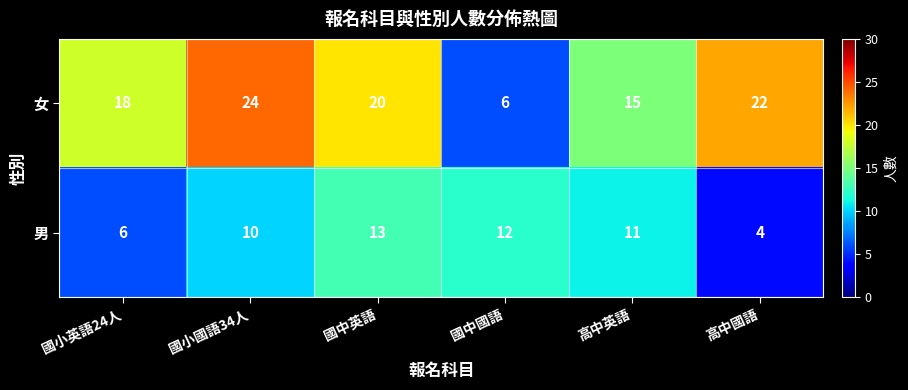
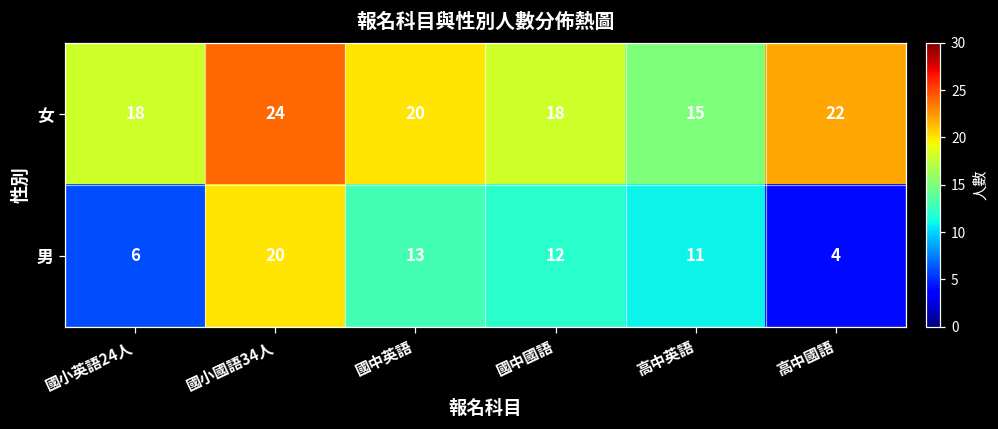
  {
    "女": {
      "國小英語24人": 18,
      "國小國語34人": 24,
      "國中英語": 20,
-     "國中國語": 6,
+     "國中國語": 18,
      "高中英語": 15,
      "高中國語": 22
    },
    "男": {
      "國小英語24人": 6,
-     "國小國語34人": 10,
+     "國小國語34人": 20,
      "國中英語": 13,
      "國中國語": 12,
      "高中英語": 11,
      "高中國語": 4
    }
  }
